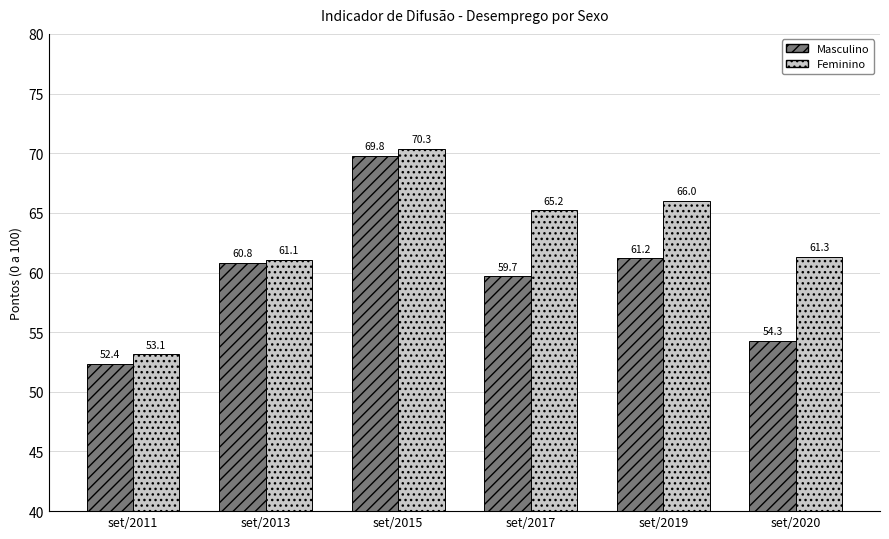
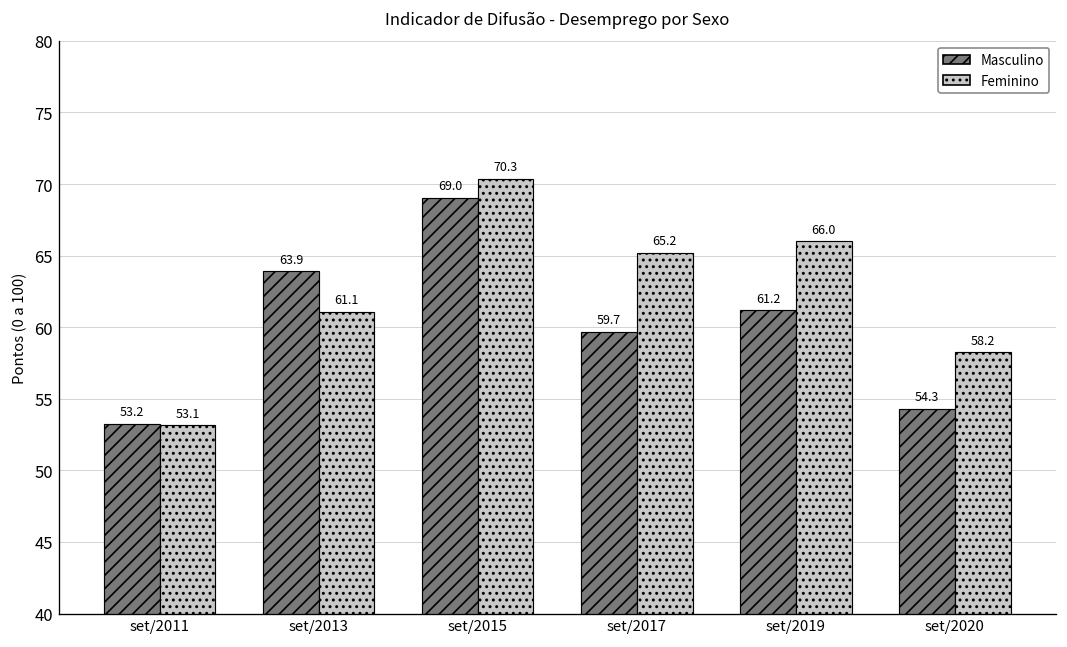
  {
    "Masculino": {
-     "set/2011": 52.4,
-     "set/2013": 60.8,
-     "set/2015": 69.8,
+     "set/2011": 53.2,
+     "set/2013": 63.9,
+     "set/2015": 69.0,
      "set/2017": 59.7,
      "set/2019": 61.2,
      "set/2020": 54.3
    },
    "Feminino": {
      "set/2011": 53.1,
      "set/2013": 61.1,
      "set/2015": 70.3,
      "set/2017": 65.2,
      "set/2019": 66.0,
-     "set/2020": 61.3
+     "set/2020": 58.2
    }
  }
